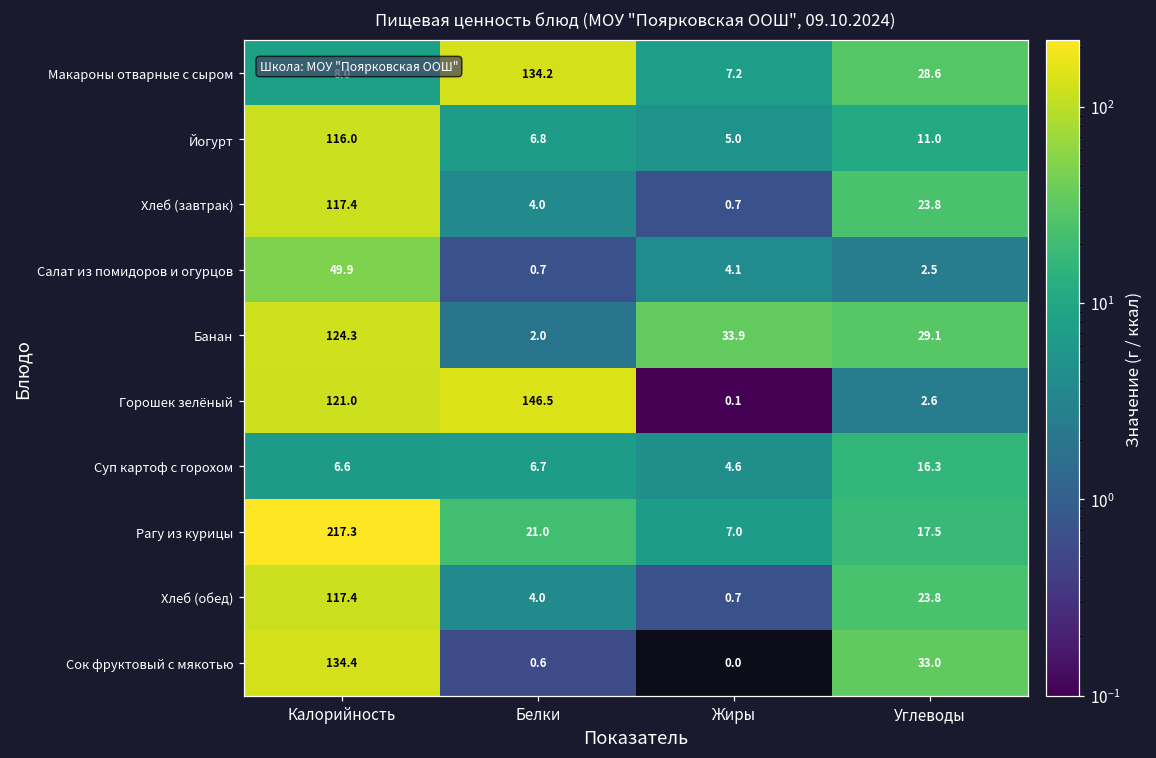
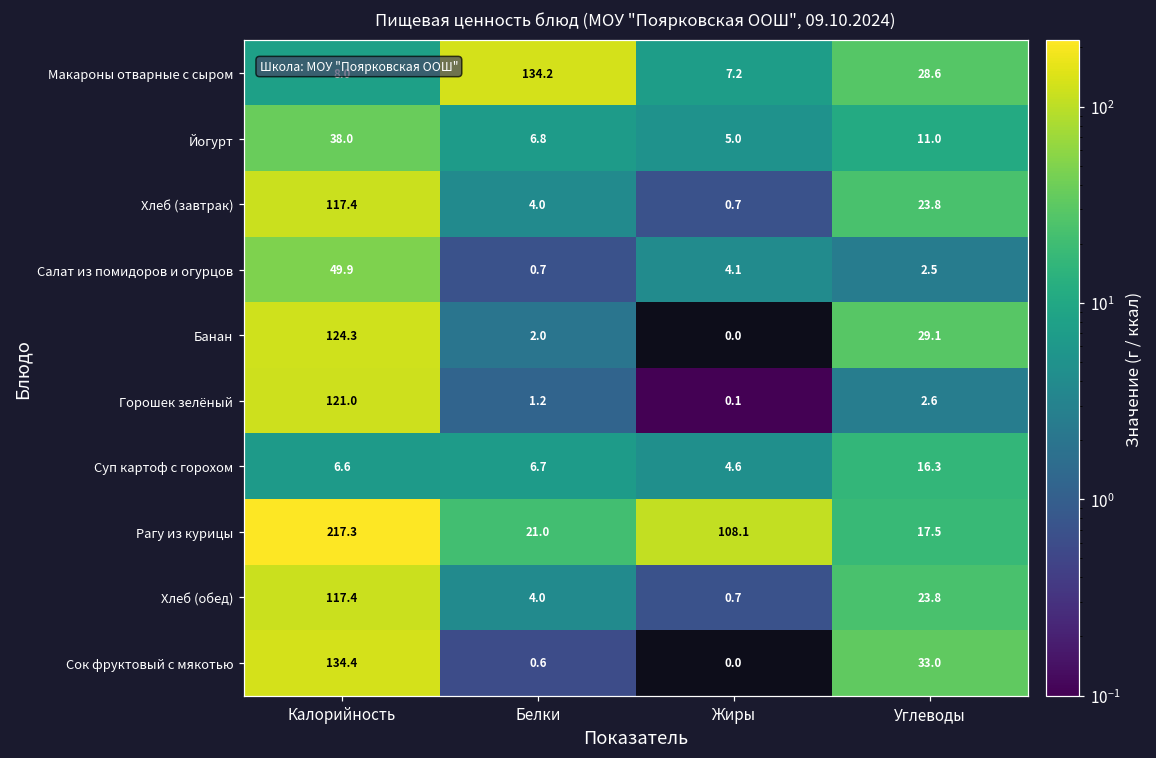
  {
    "Макароны отварные с сыром": {
      "Белки": 134.2,
      "Жиры": 7.2,
      "Углеводы": 28.6
    },
    "Йогурт": {
-     "Калорийность": 116.0,
+     "Калорийность": 38.0,
      "Белки": 6.8,
      "Жиры": 5.0,
      "Углеводы": 11.0
    },
    "Хлеб (завтрак)": {
      "Калорийность": 117.4,
      "Белки": 4.0,
      "Жиры": 0.7,
      "Углеводы": 23.8
    },
    "Салат из помидоров и огурцов": {
      "Калорийность": 49.9,
      "Белки": 0.7,
      "Жиры": 4.1,
      "Углеводы": 2.5
    },
    "Банан": {
      "Калорийность": 124.3,
      "Белки": 2.0,
-     "Жиры": 33.9,
+     "Жиры": 0.0,
      "Углеводы": 29.1
    },
    "Горошек зелёный": {
      "Калорийность": 121.0,
-     "Белки": 146.5,
+     "Белки": 1.2,
      "Жиры": 0.1,
      "Углеводы": 2.6
    },
    "Суп картоф с горохом": {
      "Калорийность": 6.6,
      "Белки": 6.7,
      "Жиры": 4.6,
      "Углеводы": 16.3
    },
    "Рагу из курицы": {
      "Калорийность": 217.3,
      "Белки": 21.0,
-     "Жиры": 7.0,
+     "Жиры": 108.1,
      "Углеводы": 17.5
    },
    "Хлеб (обед)": {
      "Калорийность": 117.4,
      "Белки": 4.0,
      "Жиры": 0.7,
      "Углеводы": 23.8
    },
    "Сок фруктовый с мякотью": {
      "Калорийность": 134.4,
      "Белки": 0.6,
      "Жиры": 0.0,
      "Углеводы": 33.0
    }
  }
